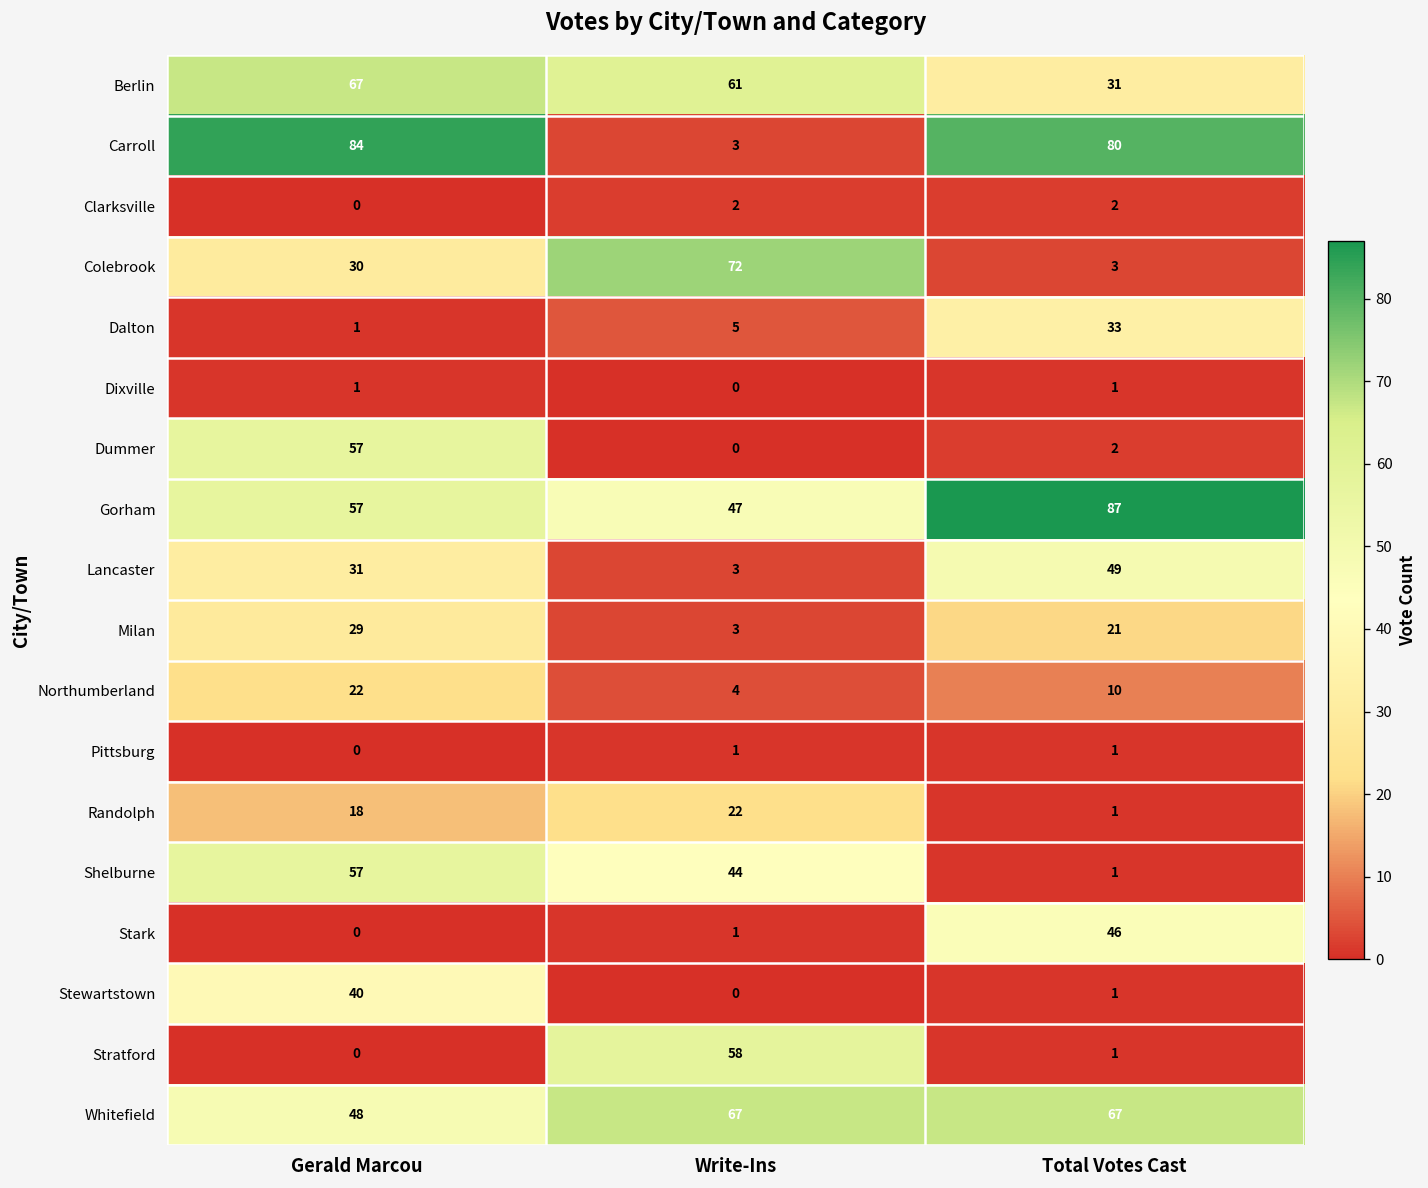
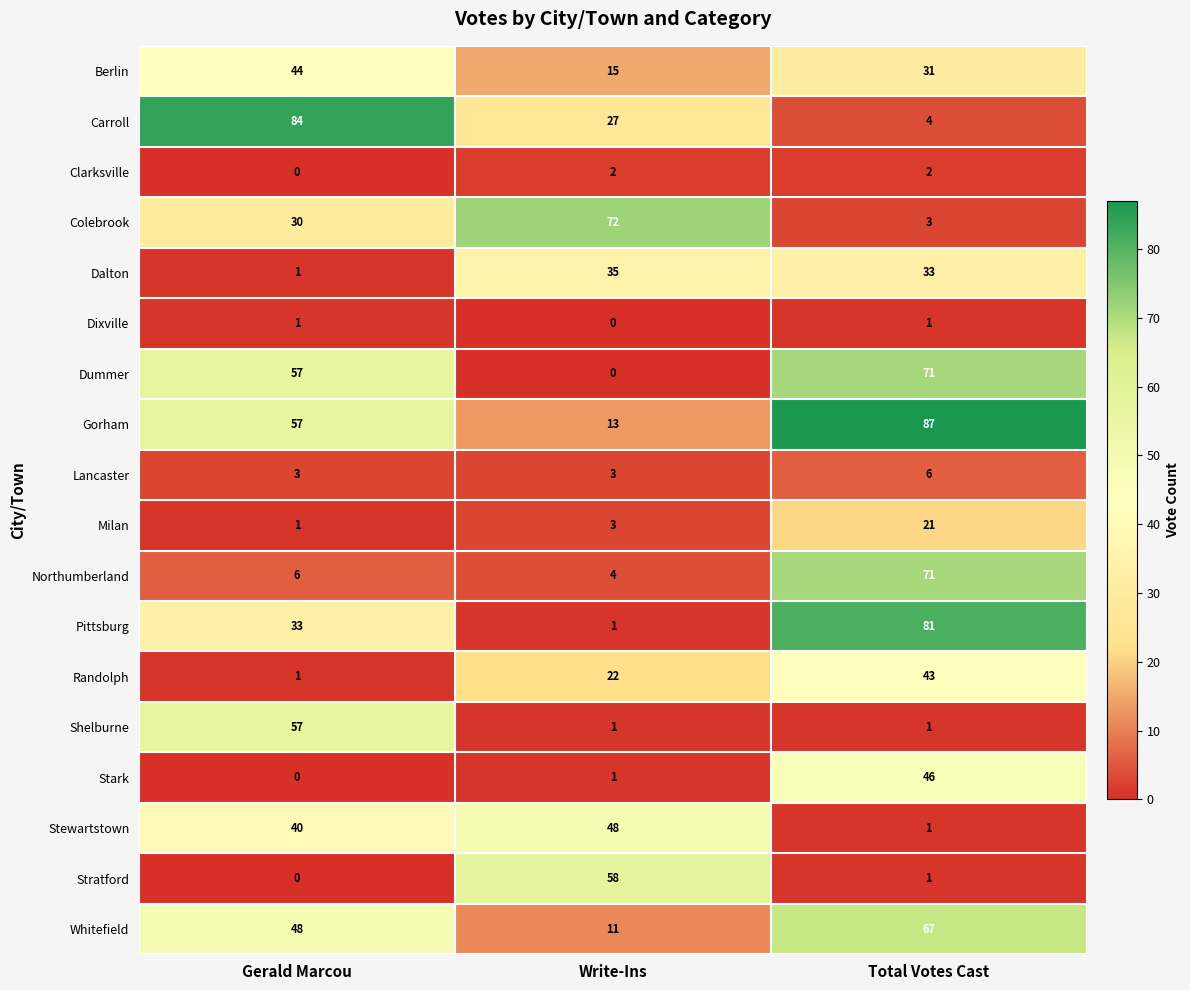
  {
    "Berlin": {
-     "Gerald Marcou": 67,
-     "Write-Ins": 61,
+     "Gerald Marcou": 44,
+     "Write-Ins": 15,
      "Total Votes Cast": 31
    },
    "Carroll": {
      "Gerald Marcou": 84,
-     "Write-Ins": 3,
-     "Total Votes Cast": 80
+     "Write-Ins": 27,
+     "Total Votes Cast": 4
    },
    "Clarksville": {
      "Gerald Marcou": 0,
      "Write-Ins": 2,
      "Total Votes Cast": 2
    },
    "Colebrook": {
      "Gerald Marcou": 30,
      "Write-Ins": 72,
      "Total Votes Cast": 3
    },
    "Dalton": {
      "Gerald Marcou": 1,
-     "Write-Ins": 5,
+     "Write-Ins": 35,
      "Total Votes Cast": 33
    },
    "Dixville": {
      "Gerald Marcou": 1,
      "Write-Ins": 0,
      "Total Votes Cast": 1
    },
    "Dummer": {
      "Gerald Marcou": 57,
      "Write-Ins": 0,
-     "Total Votes Cast": 2
+     "Total Votes Cast": 71
    },
    "Gorham": {
      "Gerald Marcou": 57,
-     "Write-Ins": 47,
+     "Write-Ins": 13,
      "Total Votes Cast": 87
    },
    "Lancaster": {
-     "Gerald Marcou": 31,
+     "Gerald Marcou": 3,
      "Write-Ins": 3,
-     "Total Votes Cast": 49
+     "Total Votes Cast": 6
    },
    "Milan": {
-     "Gerald Marcou": 29,
+     "Gerald Marcou": 1,
      "Write-Ins": 3,
      "Total Votes Cast": 21
    },
    "Northumberland": {
-     "Gerald Marcou": 22,
+     "Gerald Marcou": 6,
      "Write-Ins": 4,
-     "Total Votes Cast": 10
+     "Total Votes Cast": 71
    },
    "Pittsburg": {
-     "Gerald Marcou": 0,
+     "Gerald Marcou": 33,
      "Write-Ins": 1,
-     "Total Votes Cast": 1
+     "Total Votes Cast": 81
    },
    "Randolph": {
-     "Gerald Marcou": 18,
+     "Gerald Marcou": 1,
      "Write-Ins": 22,
-     "Total Votes Cast": 1
+     "Total Votes Cast": 43
    },
    "Shelburne": {
      "Gerald Marcou": 57,
-     "Write-Ins": 44,
+     "Write-Ins": 1,
      "Total Votes Cast": 1
    },
    "Stark": {
      "Gerald Marcou": 0,
      "Write-Ins": 1,
      "Total Votes Cast": 46
    },
    "Stewartstown": {
      "Gerald Marcou": 40,
-     "Write-Ins": 0,
+     "Write-Ins": 48,
      "Total Votes Cast": 1
    },
    "Stratford": {
      "Gerald Marcou": 0,
      "Write-Ins": 58,
      "Total Votes Cast": 1
    },
    "Whitefield": {
      "Gerald Marcou": 48,
-     "Write-Ins": 67,
+     "Write-Ins": 11,
      "Total Votes Cast": 67
    }
  }
